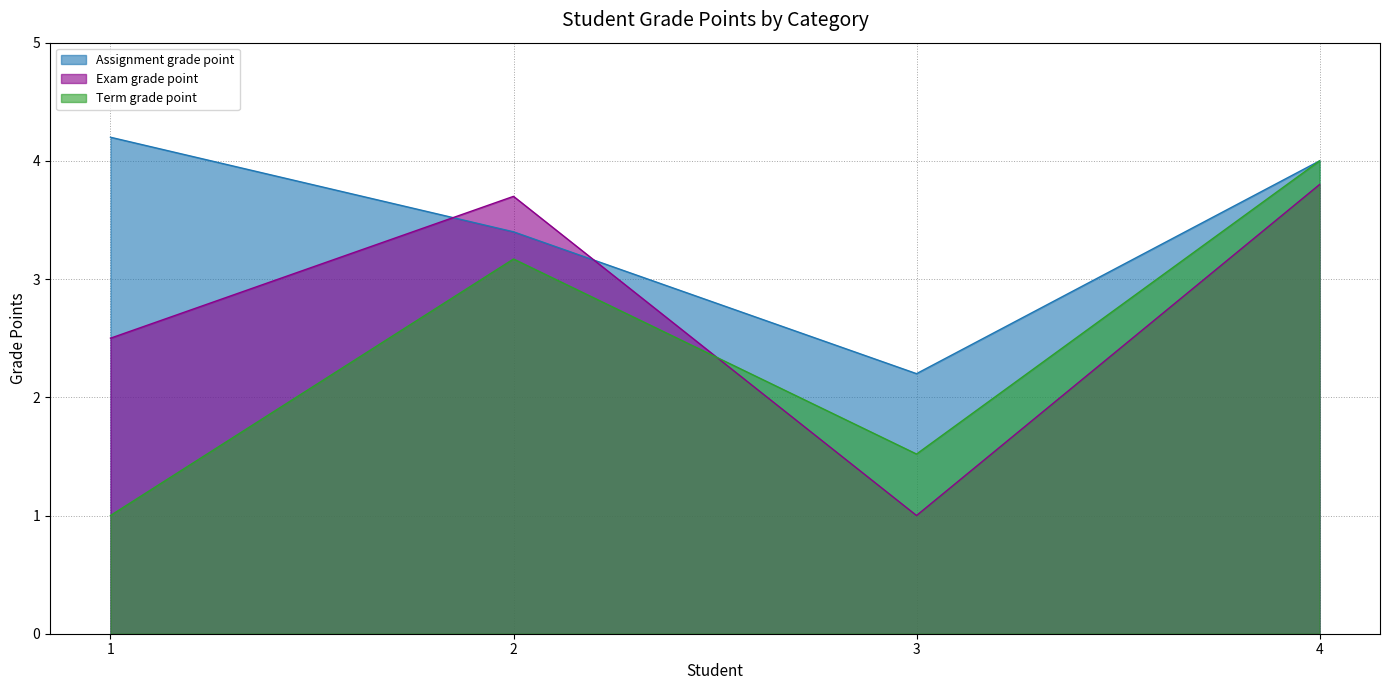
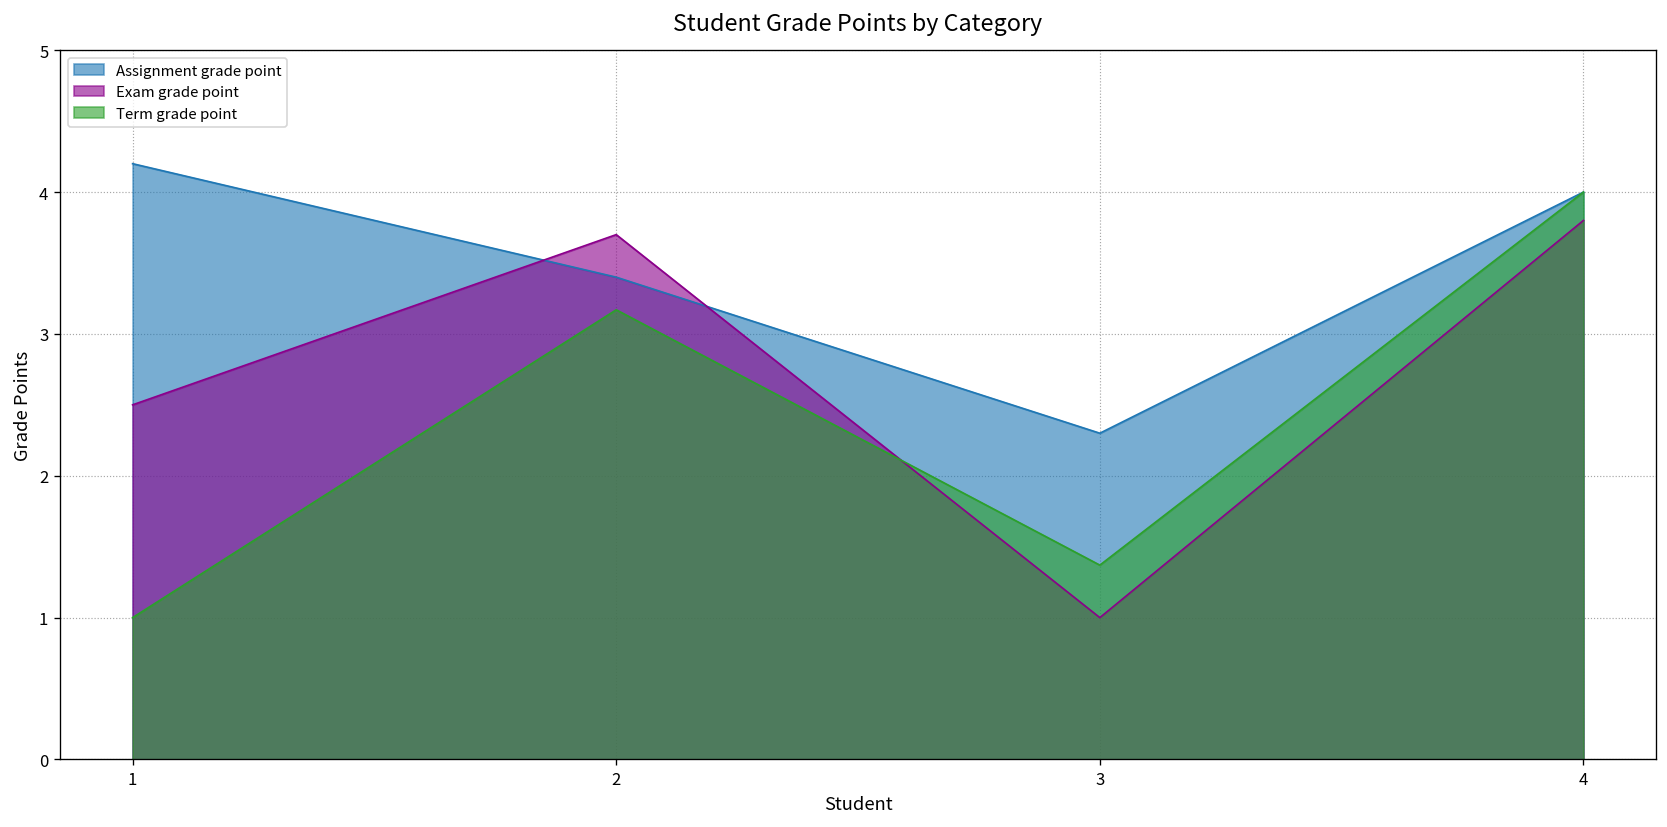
  {
    "Assignment grade point": {
      "1": 4.2,
      "2": 3.4,
-     "3": 2.2
+     "3": 2.3
    },
    "Exam grade point": {
      "1": 2.50,
      "2": 3.70,
      "3": 1.00,
      "4": 3.80
    },
    "Term grade point": {
      "1": 1.00,
      "2": 3.17,
-     "3": 1.52
+     "3": 1.37
    }
  }
